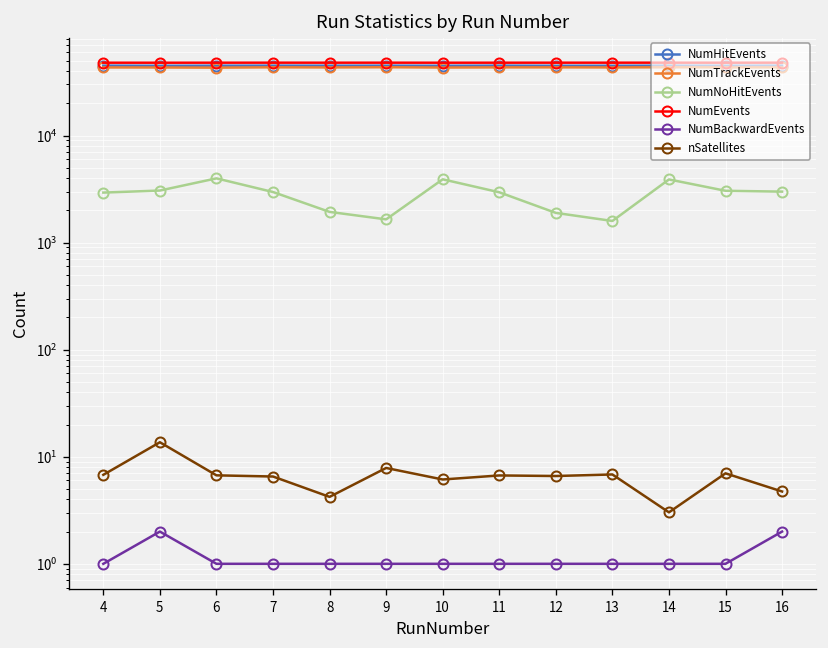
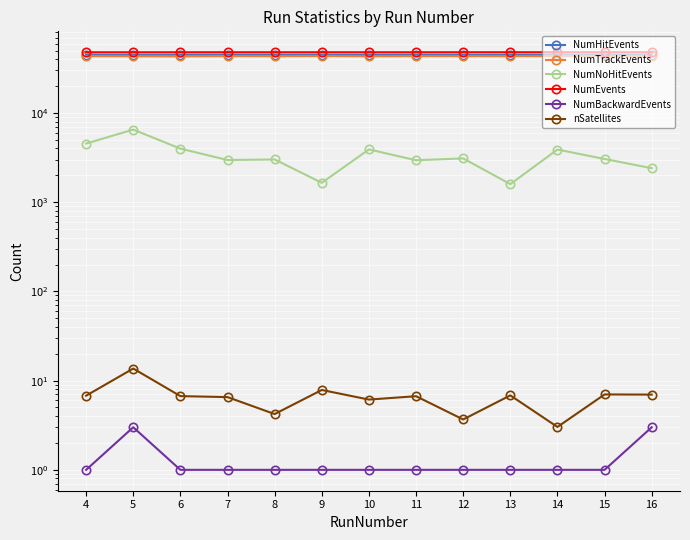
  {
    "NumNoHitEvents": {
-     "4": 2900,
-     "5": 3100,
+     "4": 5000,
+     "5": 7000,
      "6": 4000,
      "7": 3000,
-     "8": 1900,
+     "8": 3000,
      "9": 1600,
      "10": 4000,
      "11": 3000,
-     "12": 1900,
+     "12": 3100,
      "13": 1600,
      "14": 4000,
      "15": 3000,
-     "16": 3000
+     "16": 2400
    },
    "NumEvents": {
      "12": 50000,
      "13": 50000
    },
    "NumBackwardEvents": {
      "4": 1,
-     "5": 2,
+     "5": 3,
      "6": 1,
      "7": 1,
      "8": 1,
      "9": 1,
      "10": 1,
      "11": 1,
      "12": 1,
      "13": 1,
      "14": 1,
      "15": 1,
-     "16": 2
+     "16": 3
    },
    "nSatellites": {
      "4": 7,
      "5": 14,
      "6": 7,
      "7": 7,
      "8": 4,
      "9": 8,
      "10": 6,
      "11": 7,
-     "12": 7,
+     "12": 3.7,
      "13": 7,
      "14": 3.0,
      "15": 7,
-     "16": 5
+     "16": 7
    }
  }
